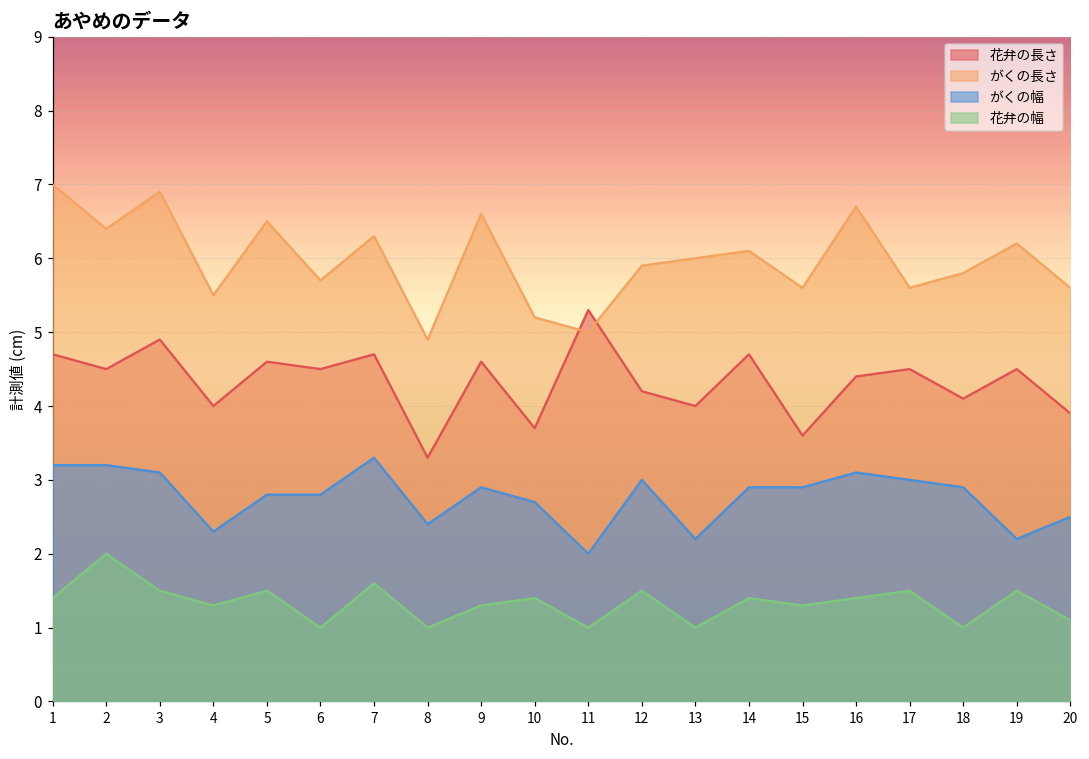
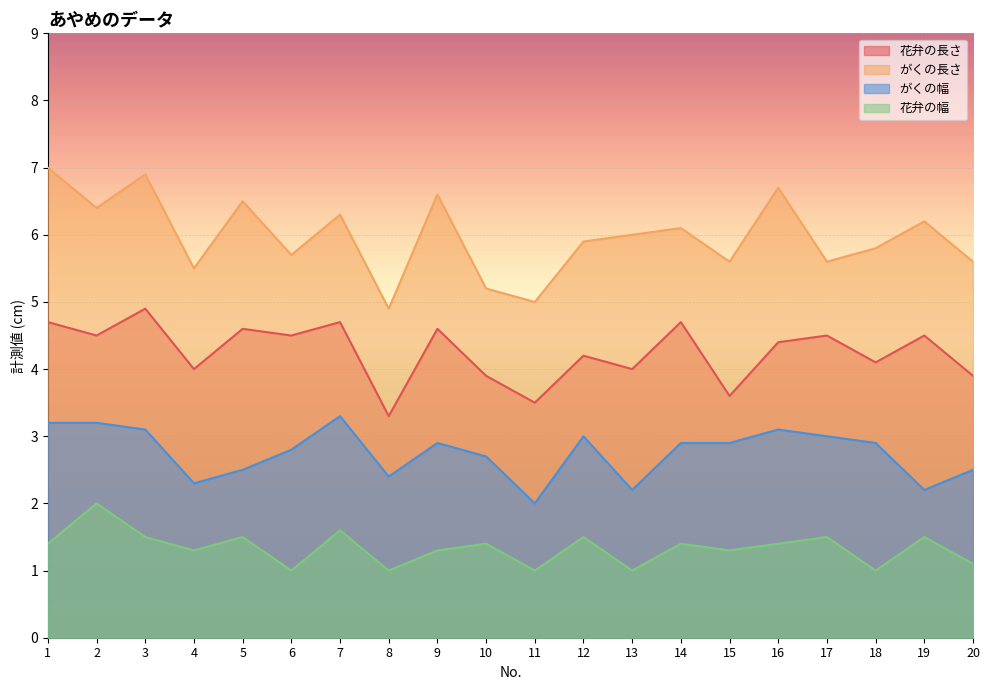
  {
    "花弁の長さ": {
      "1": 4.7,
      "2": 4.5,
      "3": 4.9,
      "4": 4.0,
      "5": 4.6,
      "6": 4.5,
      "7": 4.7,
      "8": 3.3,
      "9": 4.6,
-     "10": 3.7,
-     "11": 5.3,
+     "10": 3.9,
+     "11": 3.5,
      "12": 4.2,
      "13": 4.0,
      "14": 4.7,
      "15": 3.6,
      "16": 4.4,
      "17": 4.5,
      "18": 4.1,
      "19": 4.5,
      "20": 3.9
    },
    "がくの長さ": {
      "1": 7.0,
      "2": 6.4,
      "3": 6.9,
      "4": 5.5,
      "5": 6.5,
      "6": 5.7,
      "7": 6.3,
      "8": 4.9,
      "9": 6.6,
      "10": 5.2,
      "11": 5.0,
      "12": 5.9,
      "13": 6.0,
      "14": 6.1,
      "15": 5.6,
      "16": 6.7,
      "17": 5.6,
      "18": 5.8,
      "19": 6.2,
      "20": 5.6
    },
    "がくの幅": {
      "1": 3.2,
      "2": 3.2,
      "3": 3.1,
      "4": 2.3,
-     "5": 2.8,
+     "5": 2.5,
      "6": 2.8,
      "7": 3.3,
      "8": 2.4,
      "9": 2.9,
      "10": 2.7,
      "11": 2.0,
      "12": 3.0,
      "13": 2.2,
      "14": 2.9,
      "15": 2.9,
      "16": 3.1,
      "17": 3.0,
      "18": 2.9,
      "19": 2.2,
      "20": 2.5
    },
    "花弁の幅": {
      "1": 1.4,
      "2": 2.0,
      "3": 1.5,
      "4": 1.3,
      "5": 1.5,
      "6": 1.0,
      "7": 1.6,
      "8": 1.0,
      "9": 1.3,
      "10": 1.4,
      "11": 1.0,
      "12": 1.5,
      "13": 1.0,
      "14": 1.4,
      "15": 1.3,
      "16": 1.4,
      "17": 1.5,
      "18": 1.0,
      "19": 1.5,
      "20": 1.1
    }
  }
